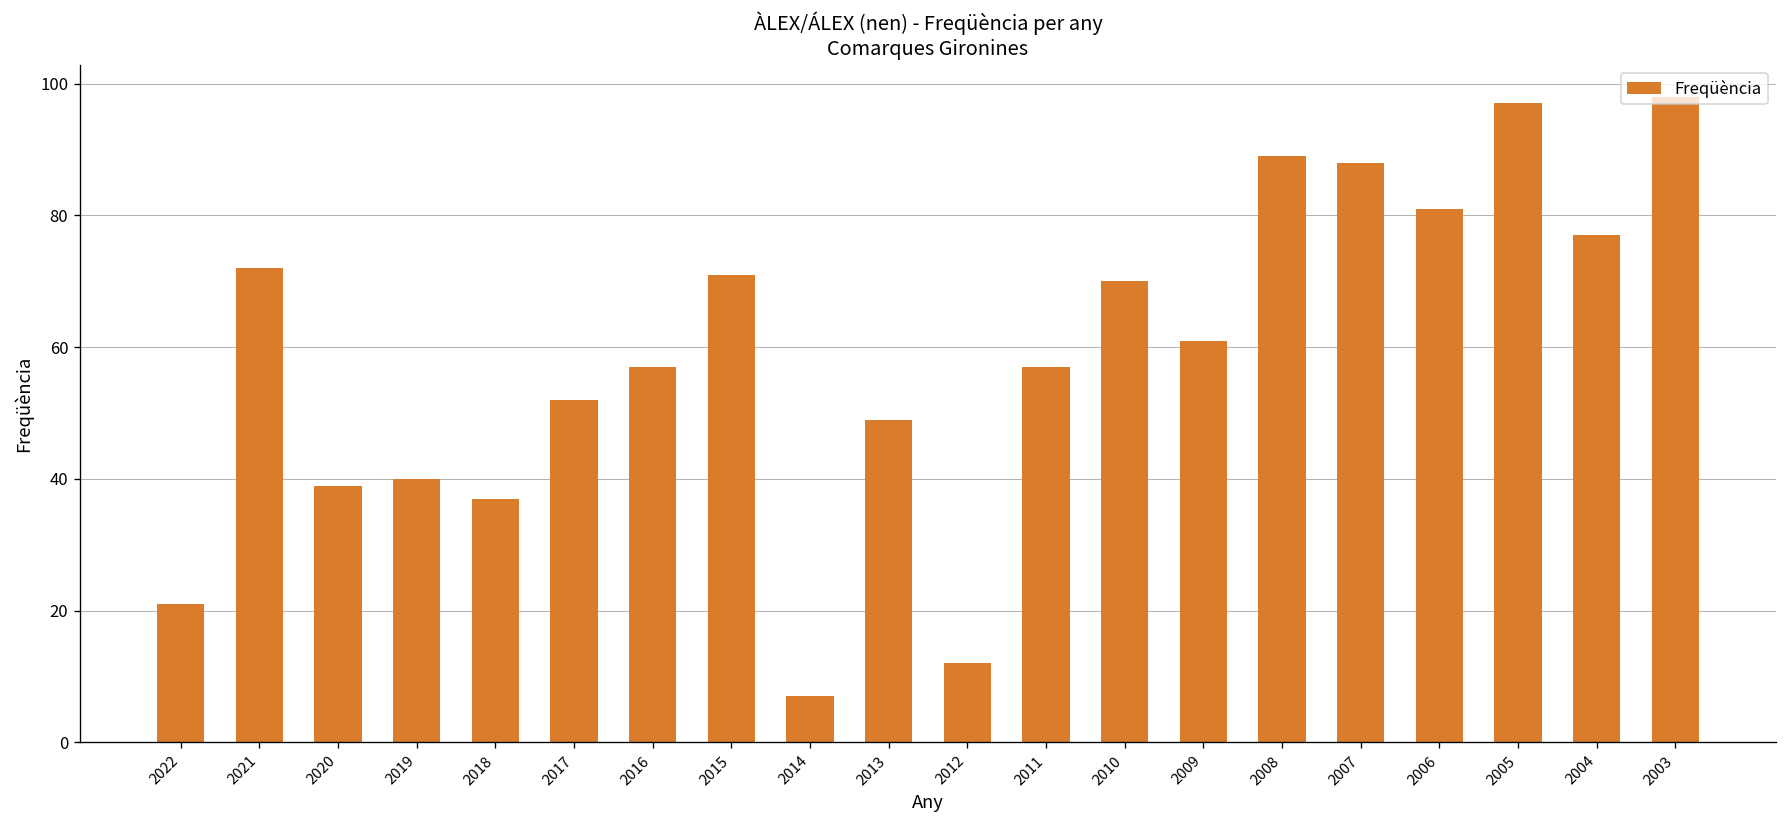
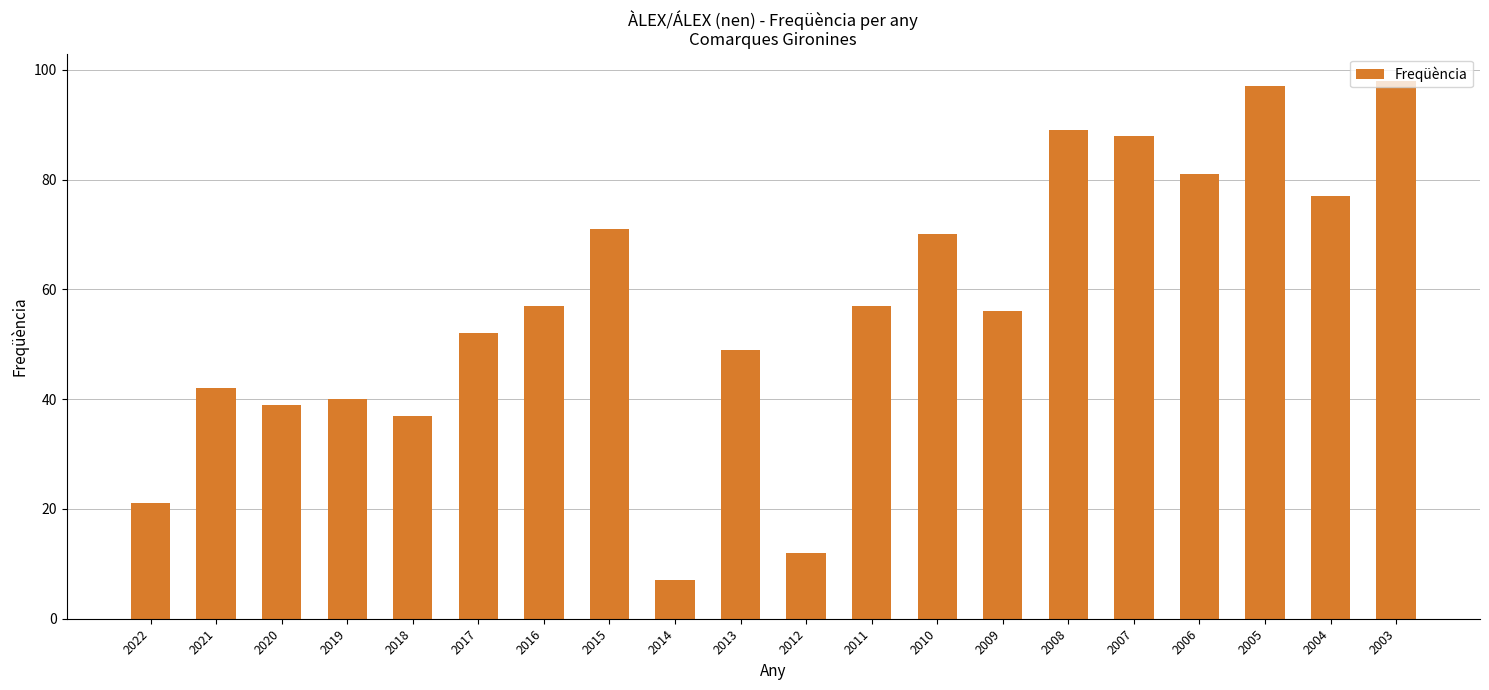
  {
    "2022": 21,
-   "2021": 72,
+   "2021": 42,
    "2020": 39,
    "2019": 40,
    "2018": 37,
    "2017": 52,
    "2016": 57,
    "2015": 71,
    "2014": 7,
    "2013": 49,
    "2012": 12,
    "2011": 57,
    "2010": 70,
-   "2009": 61,
+   "2009": 56,
    "2008": 89,
    "2007": 88,
    "2006": 81,
    "2005": 97,
    "2004": 77
  }
